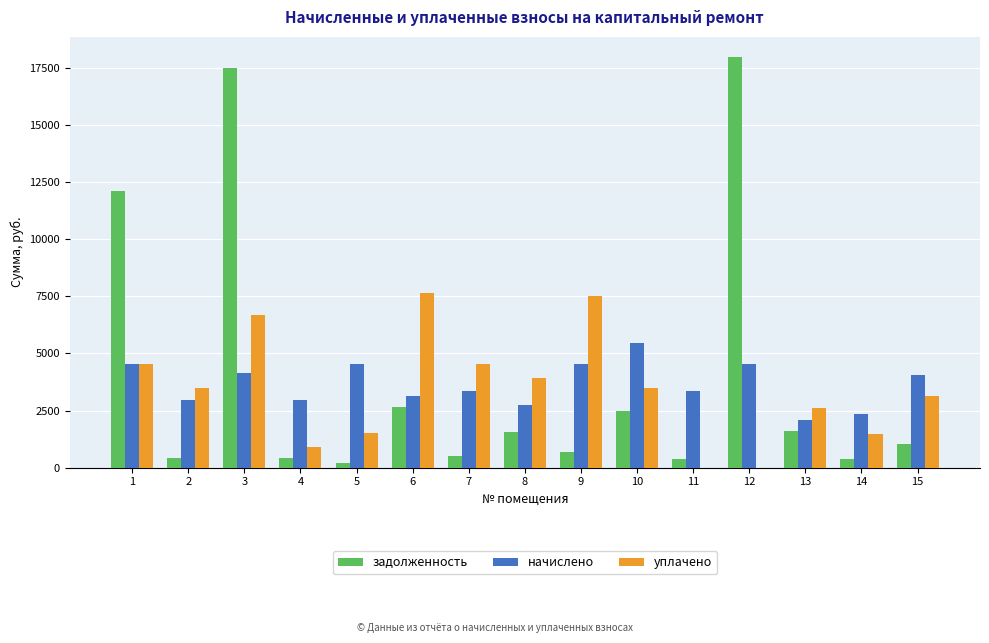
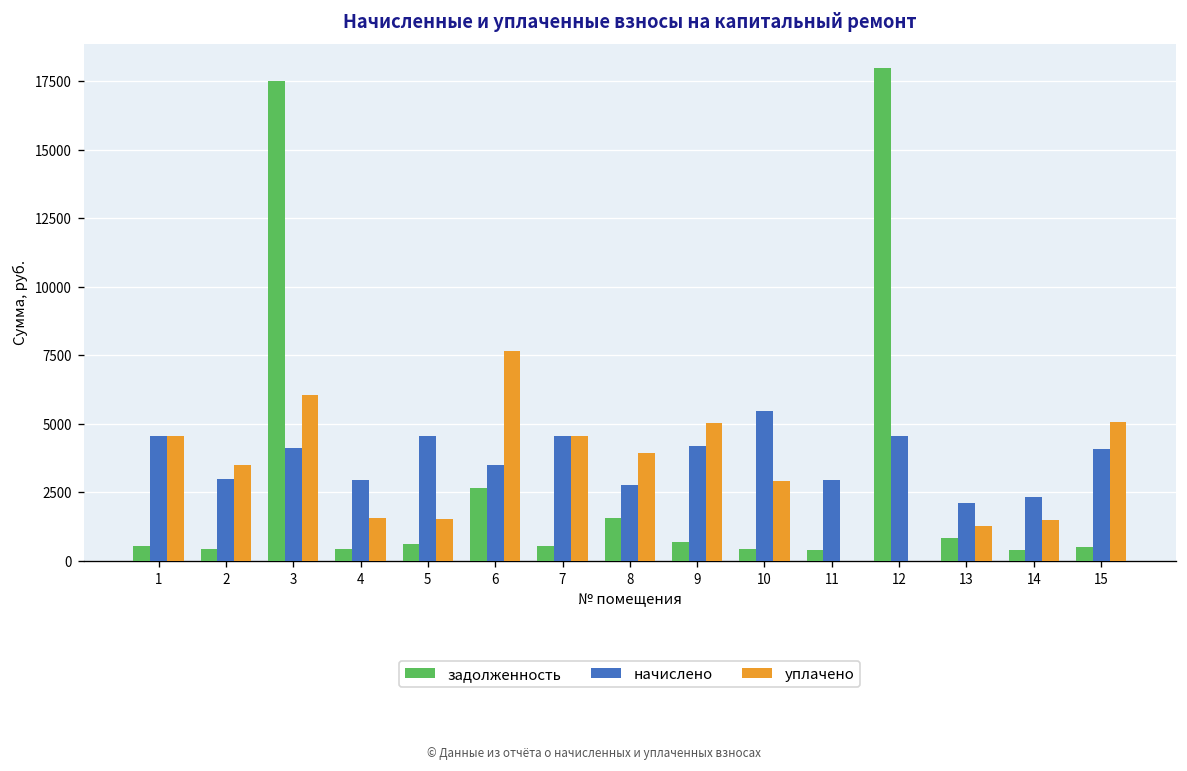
  {
    "задолженность": {
-     "1": 12100,
+     "1": 500,
      "2": 400,
      "3": 17500,
      "4": 400,
-     "5": 200,
+     "5": 600,
      "6": 2600,
      "7": 500,
      "8": 1600,
      "9": 700,
-     "10": 2500,
+     "10": 400,
      "11": 400,
      "12": 18000,
-     "13": 1600,
+     "13": 800,
      "14": 400,
-     "15": 1000
+     "15": 500
    },
    "начислено": {
      "1": 4500,
      "2": 3000,
      "3": 4100,
      "4": 2900,
      "5": 4500,
-     "6": 3100,
-     "7": 3300,
+     "6": 3500,
+     "7": 4500,
      "8": 2800,
-     "9": 4500,
+     "9": 4200,
      "10": 5500,
-     "11": 3400,
+     "11": 2900,
      "12": 4500,
      "13": 2100,
      "14": 2300,
      "15": 4100
    },
    "уплачено": {
      "1": 4500,
      "2": 3500,
-     "3": 6700,
-     "4": 900,
+     "3": 6000,
+     "4": 1600,
      "5": 1500,
      "6": 7600,
      "7": 4500,
      "8": 3900,
-     "9": 7500,
-     "10": 3500,
+     "9": 5000,
+     "10": 2900,
      "11": 0,
      "12": 0,
-     "13": 2600,
+     "13": 1300,
      "14": 1500,
-     "15": 3100
+     "15": 5000
    }
  }
